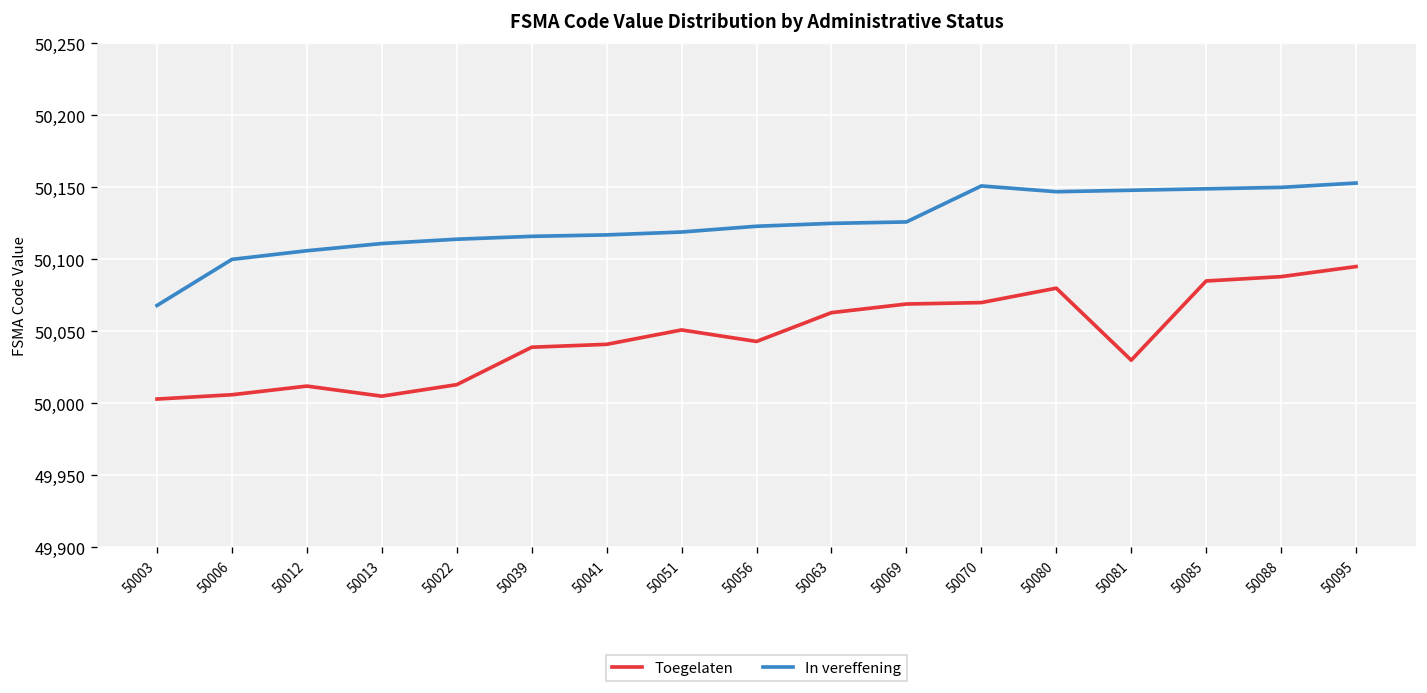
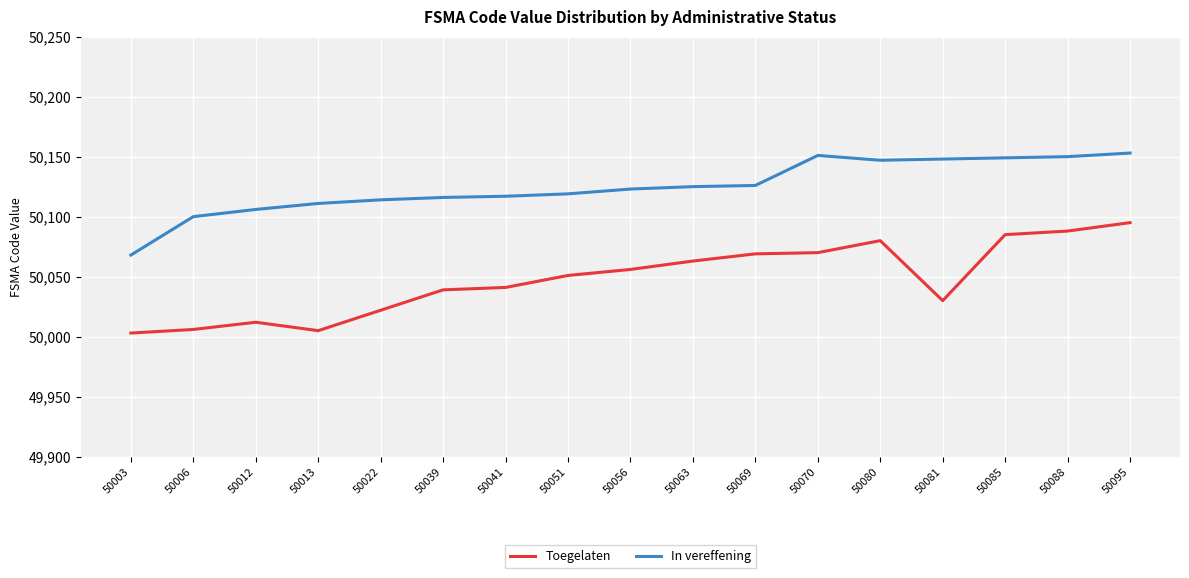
  {
    "Toegelaten": {
      "50003": "50,003",
      "50006": "50,006",
      "50012": "50,012",
      "50013": "50,005",
-     "50022": "50,013",
+     "50022": "50,022",
      "50039": "50,039",
      "50041": "50,041",
      "50051": "50,051",
-     "50056": "50,043",
+     "50056": "50,056",
      "50063": "50,063",
      "50069": "50,069",
      "50070": "50,070",
      "50080": "50,080",
      "50081": "50,030",
      "50085": "50,085",
      "50088": "50,088",
      "50095": "50,095"
    },
    "In vereffening": {
      "50003": "50,068",
      "50006": "50,100",
      "50012": "50,106",
      "50013": "50,111",
      "50022": "50,114",
      "50039": "50,116",
      "50041": "50,117",
      "50051": "50,119",
      "50056": "50,123",
      "50063": "50,125",
      "50069": "50,126",
      "50070": "50,151",
      "50080": "50,147",
      "50081": "50,148",
      "50085": "50,149",
      "50088": "50,150",
      "50095": "50,153"
    }
  }
